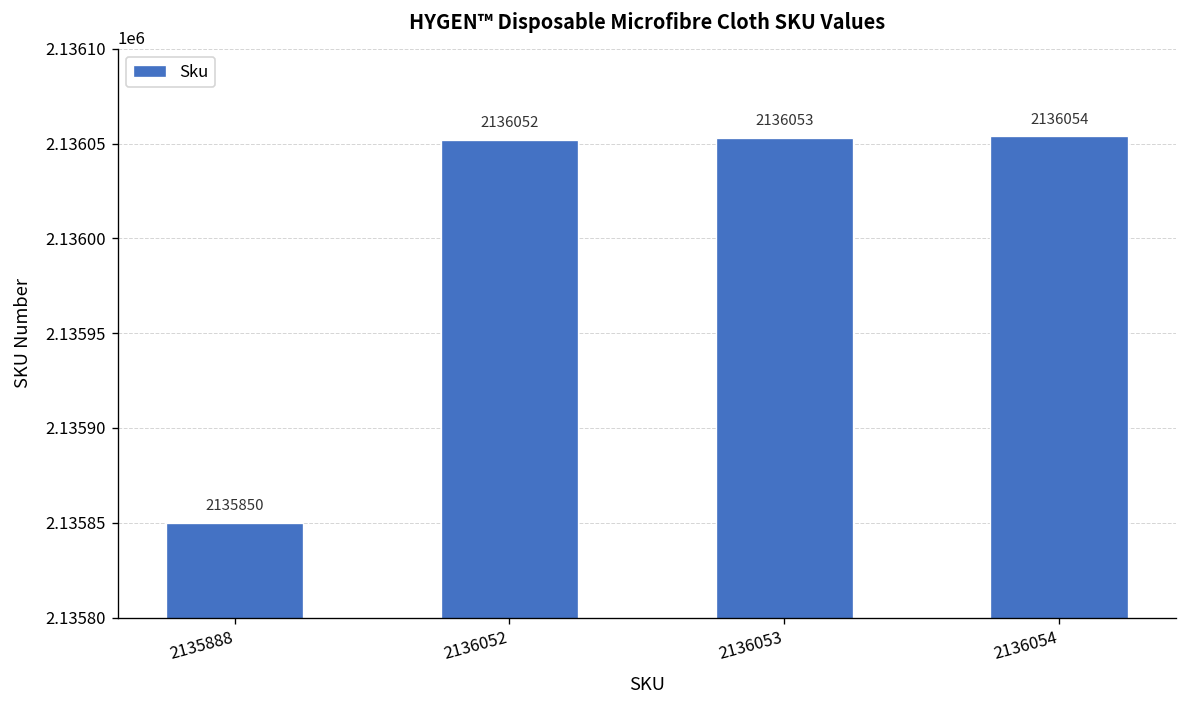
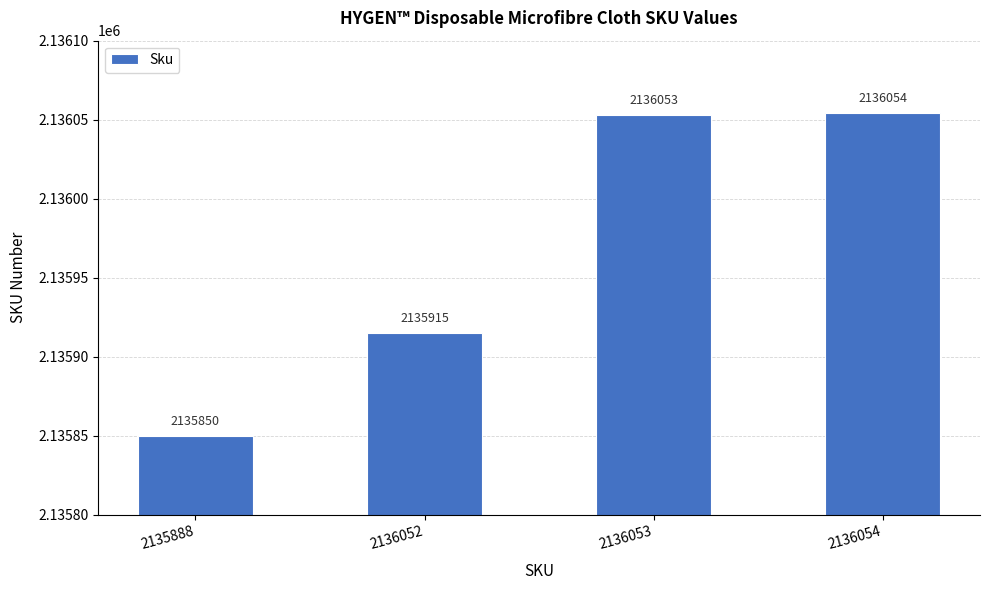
  {
    "2135888": 2135850,
-   "2136052": 2136052,
+   "2136052": 2135915,
    "2136053": 2136053,
    "2136054": 2136054
  }
